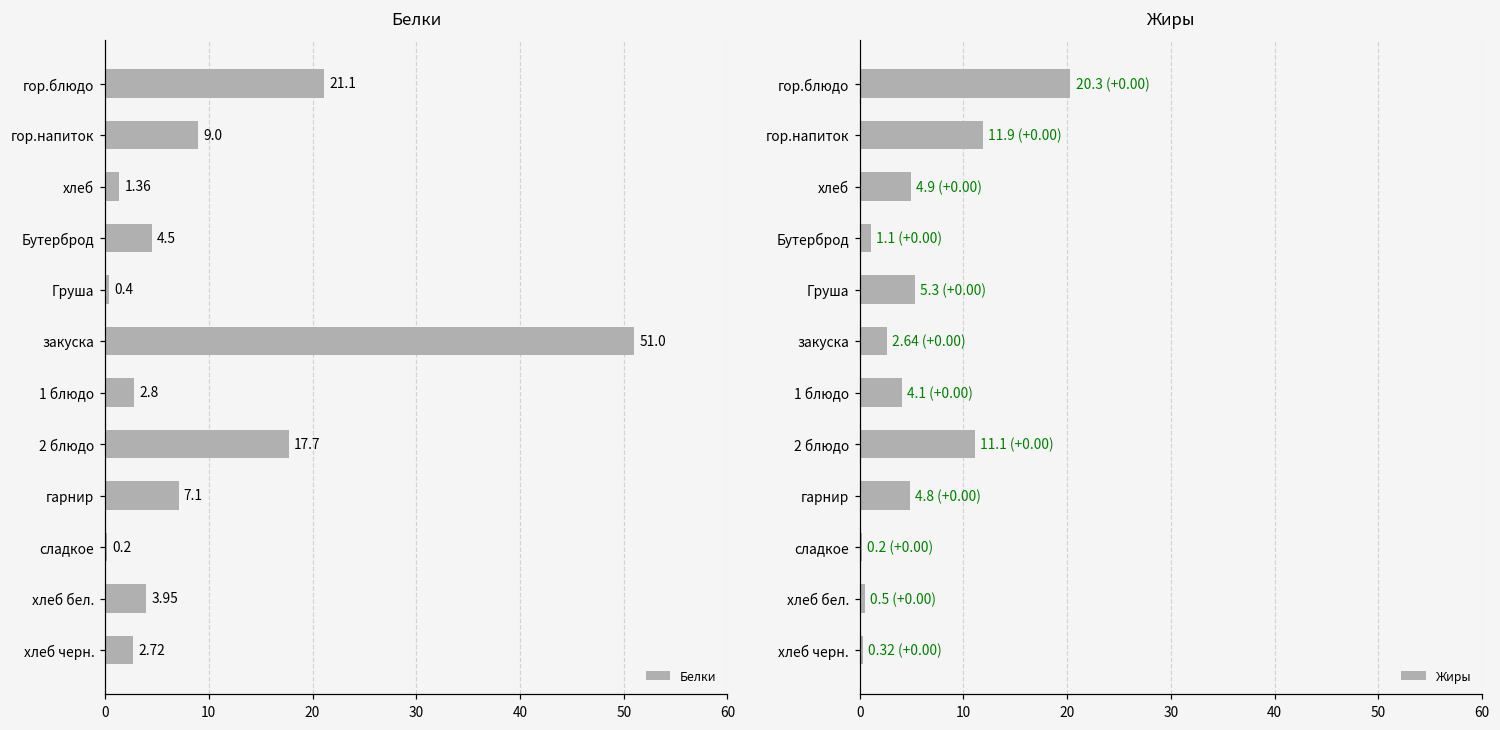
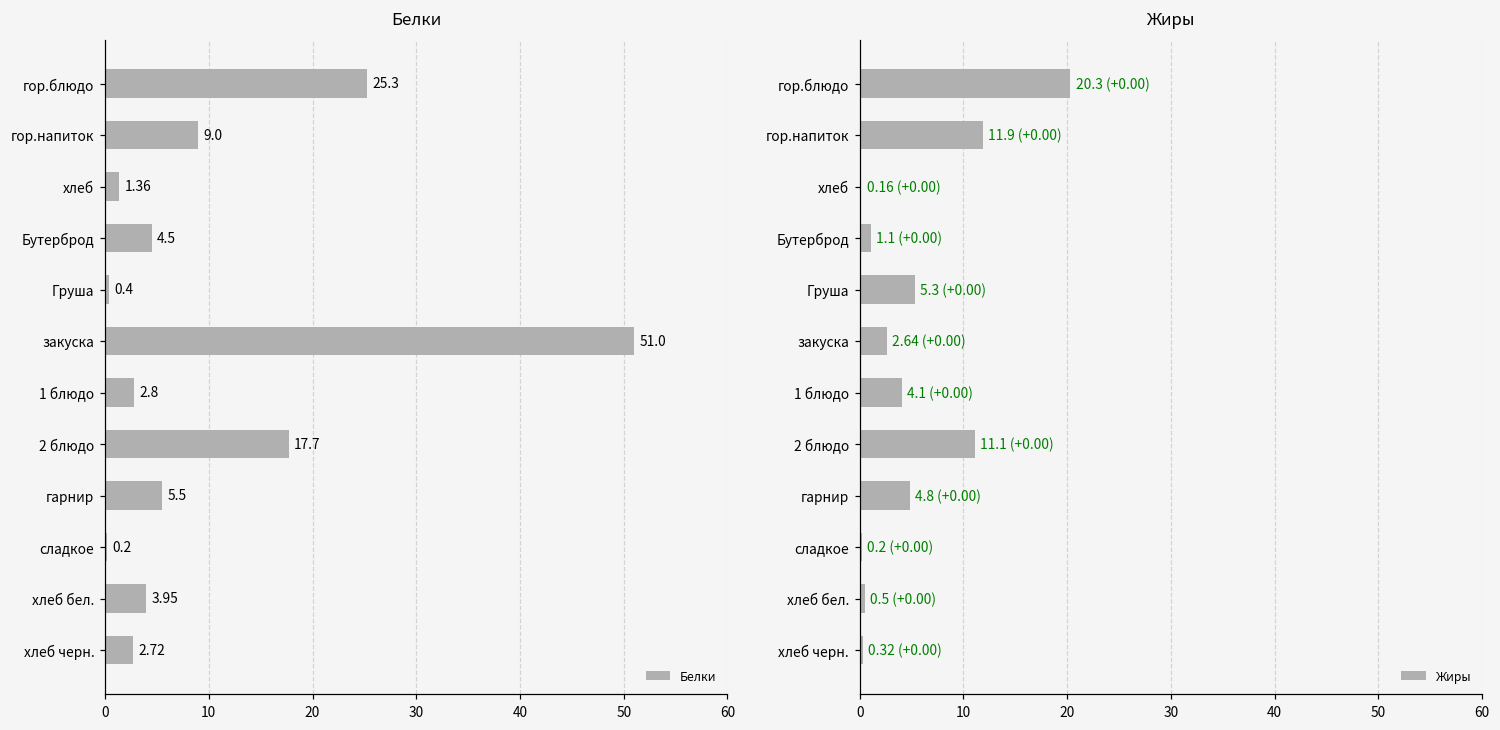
  {
    "Белки": {
-     "гор.блюдо": 21.1,
+     "гор.блюдо": 25.3,
      "гор.напиток": 9.0,
      "хлеб": 1.36,
      "Бутерброд": 4.5,
      "Груша": 0.4,
      "закуска": 51.0,
      "1 блюдо": 2.8,
      "2 блюдо": 17.7,
-     "гарнир": 7.1,
+     "гарнир": 5.5,
      "сладкое": 0.2,
      "хлеб бел.": 3.95,
      "хлеб черн.": 2.72
    },
    "Жиры": {
      "гор.блюдо": 20.3,
      "гор.напиток": 11.9,
-     "хлеб": 4.9,
+     "хлеб": 0.16,
      "Бутерброд": 1.1,
      "Груша": 5.3,
      "закуска": 2.64,
      "1 блюдо": 4.1,
      "2 блюдо": 11.1,
      "гарнир": 4.8,
      "сладкое": 0.2,
      "хлеб бел.": 0.5,
      "хлеб черн.": 0.32
    }
  }
